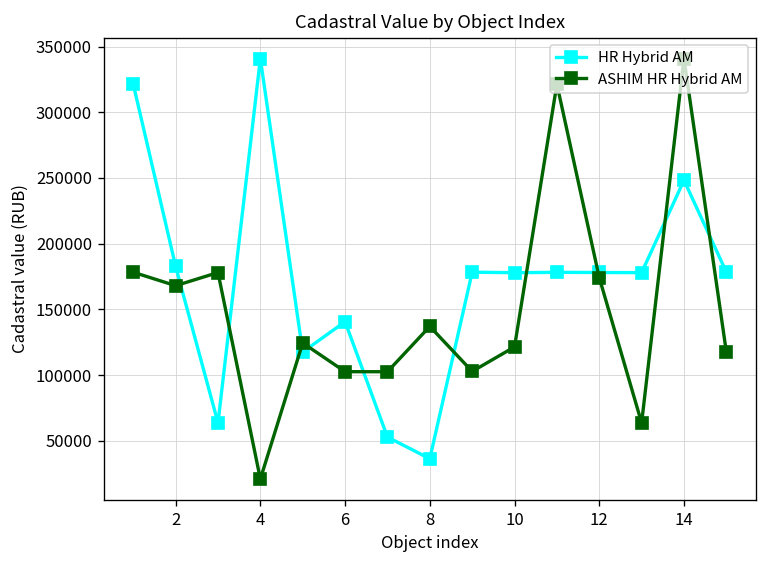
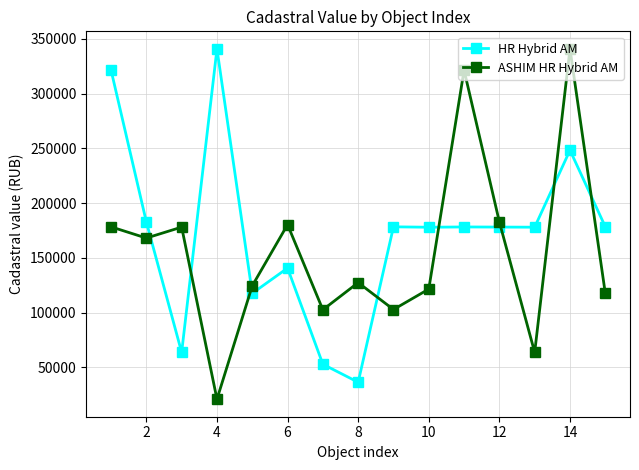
  {
    "HR Hybrid AM": {
      "2": 183000,
      "4": 341000,
      "6": 141000,
      "8": 37000,
      "10": 178000,
      "12": 178000,
      "14": 248000
    },
    "ASHIM HR Hybrid AM": {
      "2": 168000,
      "4": 21000,
-     "6": 103000,
-     "8": 137000,
+     "6": 180000,
+     "8": 127000,
      "10": 122000,
-     "12": 174000
+     "12": 183000
    }
  }
